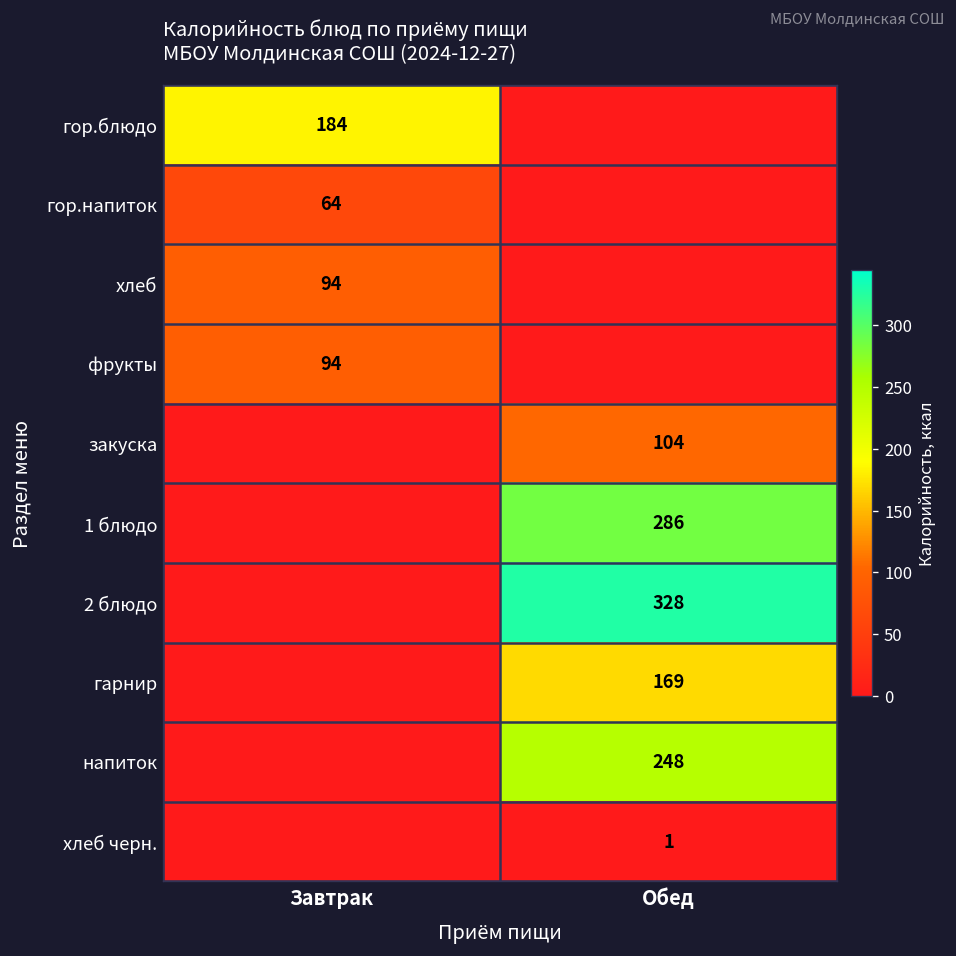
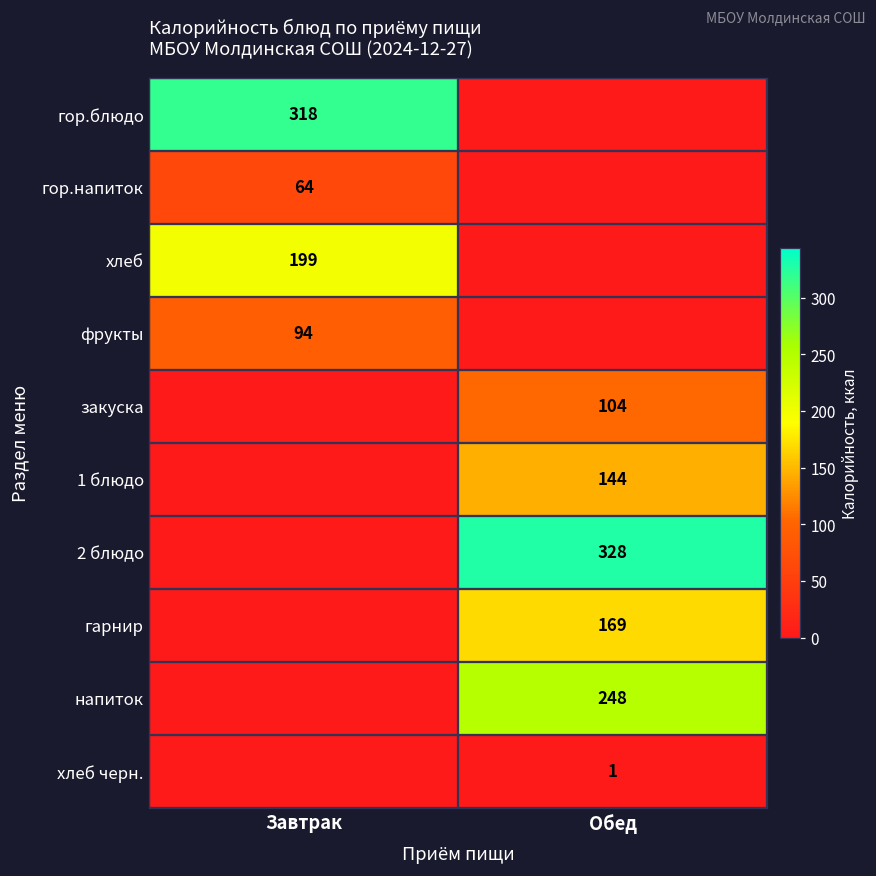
  {
    "гор.блюдо": {
-     "Завтрак": 184
+     "Завтрак": 318
    },
    "гор.напиток": {
      "Завтрак": 64
    },
    "хлеб": {
-     "Завтрак": 94
+     "Завтрак": 199
    },
    "фрукты": {
      "Завтрак": 94
    },
    "закуска": {
      "Обед": 104
    },
    "1 блюдо": {
-     "Обед": 286
+     "Обед": 144
    },
    "2 блюдо": {
      "Обед": 328
    },
    "гарнир": {
      "Обед": 169
    },
    "напиток": {
      "Обед": 248
    },
    "хлеб черн.": {
      "Обед": 1
    }
  }
